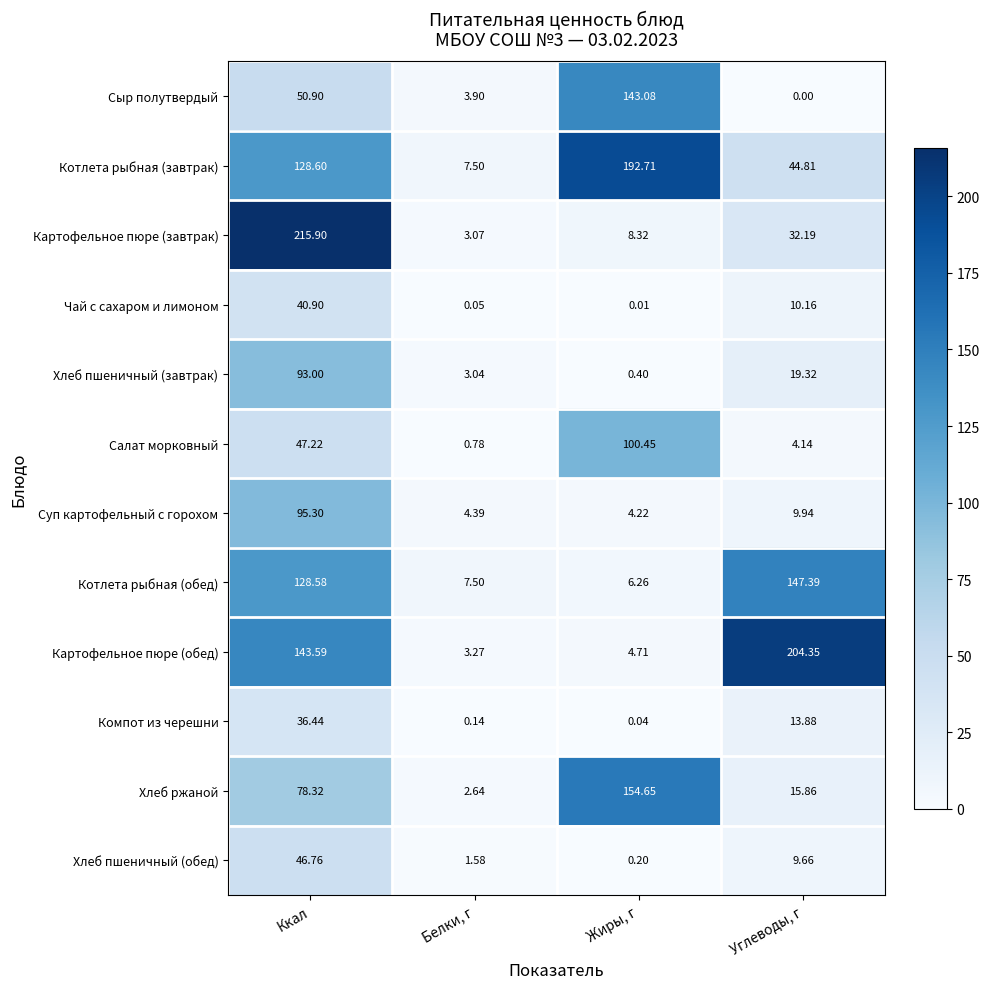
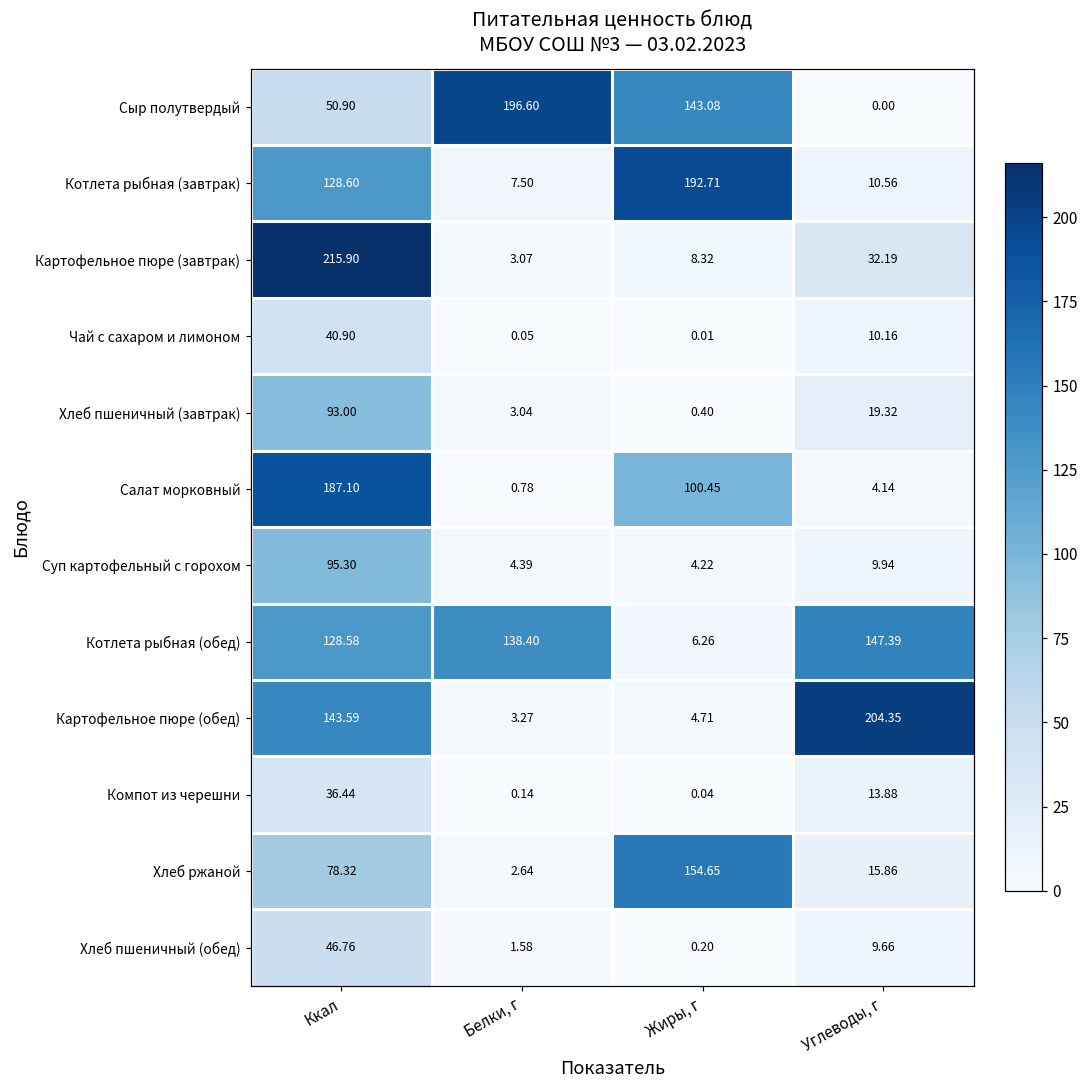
  {
    "Сыр полутвердый": {
      "Ккал": 50.90,
-     "Белки, г": 3.90,
+     "Белки, г": 196.60,
      "Жиры, г": 143.08,
      "Углеводы, г": 0.00
    },
    "Котлета рыбная (завтрак)": {
      "Ккал": 128.60,
      "Белки, г": 7.50,
      "Жиры, г": 192.71,
-     "Углеводы, г": 44.81
+     "Углеводы, г": 10.56
    },
    "Картофельное пюре (завтрак)": {
      "Ккал": 215.90,
      "Белки, г": 3.07,
      "Жиры, г": 8.32,
      "Углеводы, г": 32.19
    },
    "Чай с сахаром и лимоном": {
      "Ккал": 40.90,
      "Белки, г": 0.05,
      "Жиры, г": 0.01,
      "Углеводы, г": 10.16
    },
    "Хлеб пшеничный (завтрак)": {
      "Ккал": 93.00,
      "Белки, г": 3.04,
      "Жиры, г": 0.40,
      "Углеводы, г": 19.32
    },
    "Салат морковный": {
-     "Ккал": 47.22,
+     "Ккал": 187.10,
      "Белки, г": 0.78,
      "Жиры, г": 100.45,
      "Углеводы, г": 4.14
    },
    "Суп картофельный с горохом": {
      "Ккал": 95.30,
      "Белки, г": 4.39,
      "Жиры, г": 4.22,
      "Углеводы, г": 9.94
    },
    "Котлета рыбная (обед)": {
      "Ккал": 128.58,
-     "Белки, г": 7.50,
+     "Белки, г": 138.40,
      "Жиры, г": 6.26,
      "Углеводы, г": 147.39
    },
    "Картофельное пюре (обед)": {
      "Ккал": 143.59,
      "Белки, г": 3.27,
      "Жиры, г": 4.71,
      "Углеводы, г": 204.35
    },
    "Компот из черешни": {
      "Ккал": 36.44,
      "Белки, г": 0.14,
      "Жиры, г": 0.04,
      "Углеводы, г": 13.88
    },
    "Хлеб ржаной": {
      "Ккал": 78.32,
      "Белки, г": 2.64,
      "Жиры, г": 154.65,
      "Углеводы, г": 15.86
    },
    "Хлеб пшеничный (обед)": {
      "Ккал": 46.76,
      "Белки, г": 1.58,
      "Жиры, г": 0.20,
      "Углеводы, г": 9.66
    }
  }
